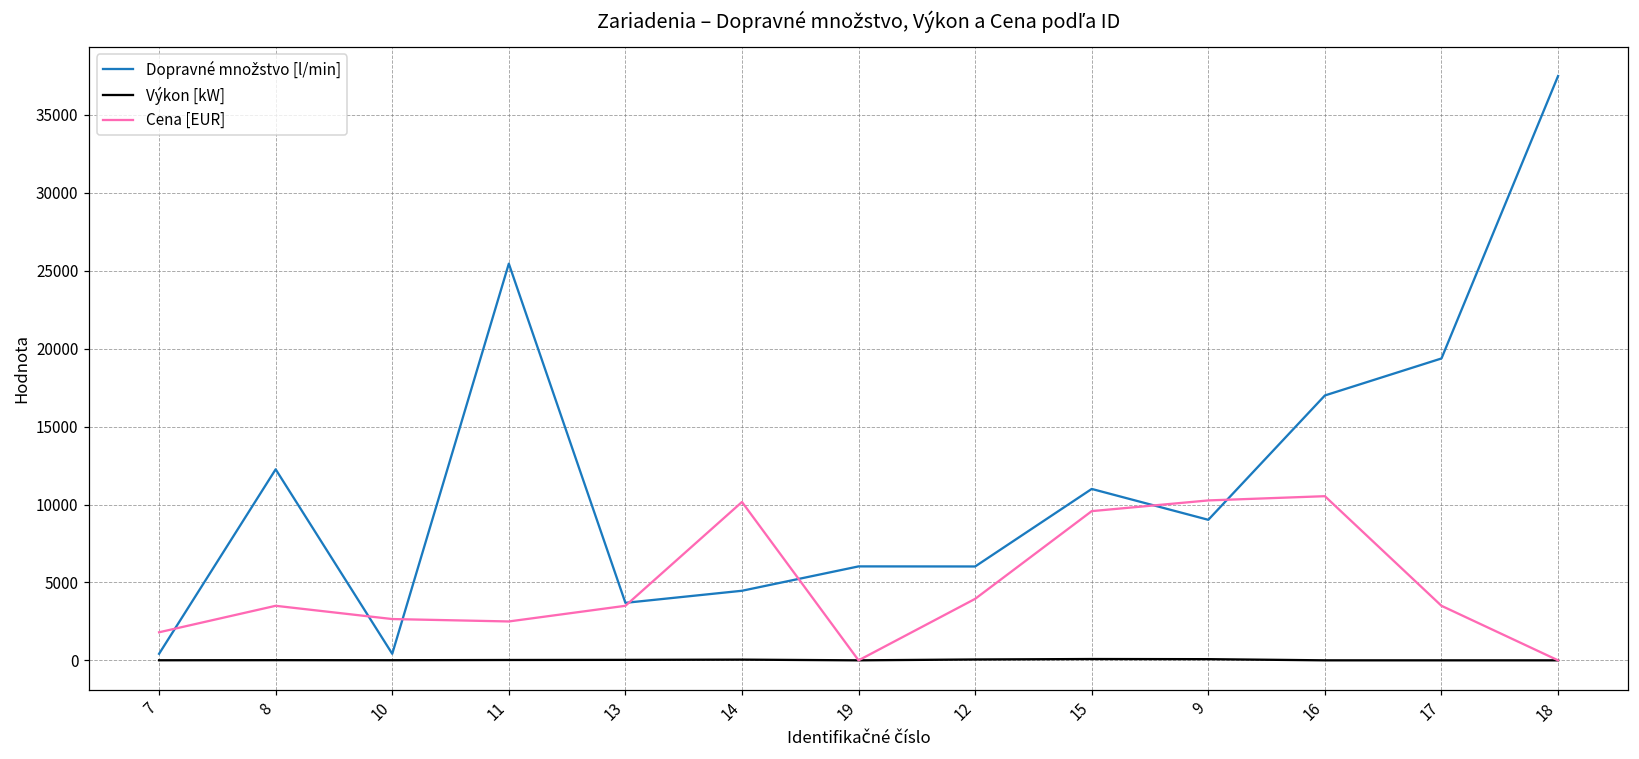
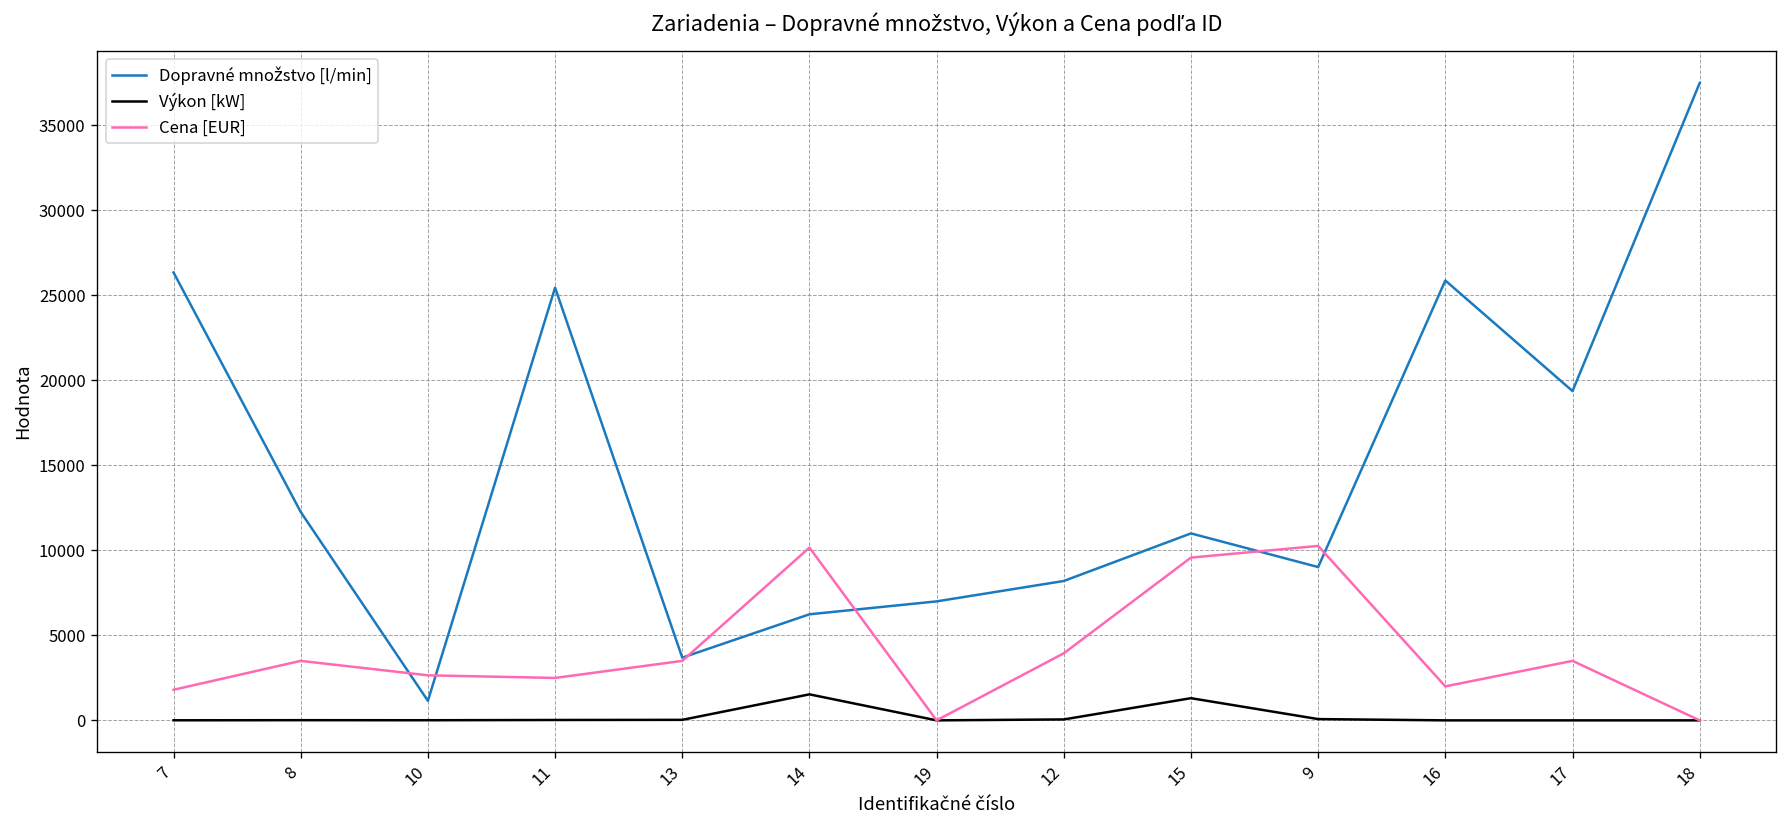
  {
    "Dopravné množstvo [l/min]": {
-     "7": 400,
+     "7": 26400,
      "8": 12300,
-     "10": 400,
+     "10": 1200,
      "11": 25500,
      "13": 3700,
-     "14": 4500,
-     "19": 6000,
-     "12": 6000,
+     "14": 6200,
+     "19": 7000,
+     "12": 8200,
      "15": 11000,
      "9": 9000,
-     "16": 17000,
+     "16": 25900,
      "17": 19400,
      "18": 37500
    },
    "Výkon [kW]": {
      "7": 0,
      "8": 0,
      "10": 0,
      "11": 0,
      "13": 0,
-     "14": 0,
+     "14": 1500,
      "12": 100,
-     "15": 100,
+     "15": 1300,
      "9": 100,
      "16": 0,
      "17": 0
    },
    "Cena [EUR]": {
      "7": 1800,
      "8": 3500,
      "10": 2700,
      "11": 2500,
      "13": 3500,
      "14": 10200,
      "12": 3900,
      "15": 9600,
      "9": 10300,
-     "16": 10500,
+     "16": 2000,
      "17": 3500
    }
  }
